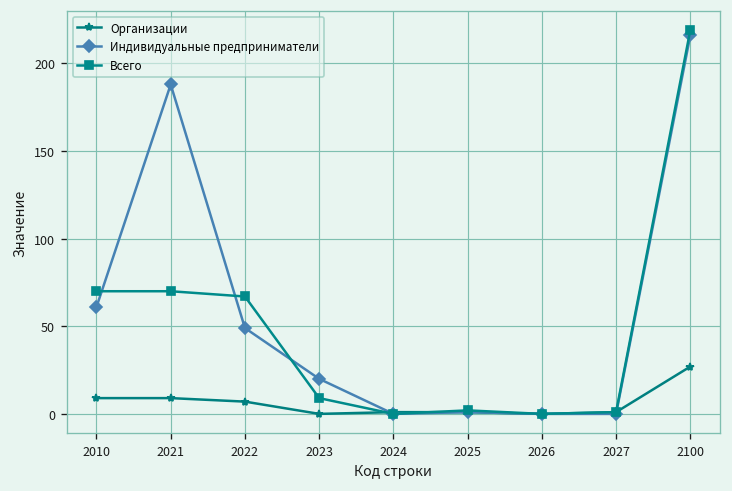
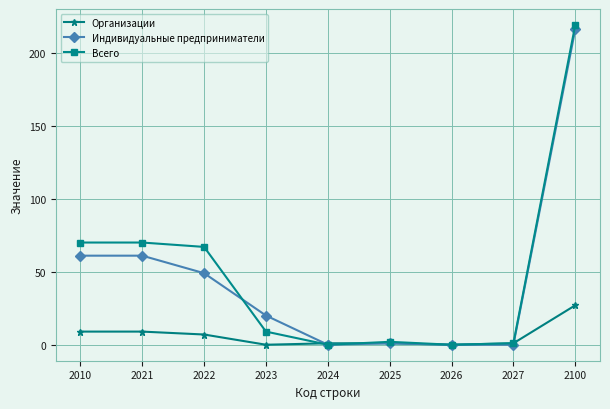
  {
    "Индивидуальные предприниматели": {
      "2010": 61,
-     "2021": 188,
+     "2021": 61,
      "2022": 49,
      "2023": 20,
      "2100": 216
    }
  }
